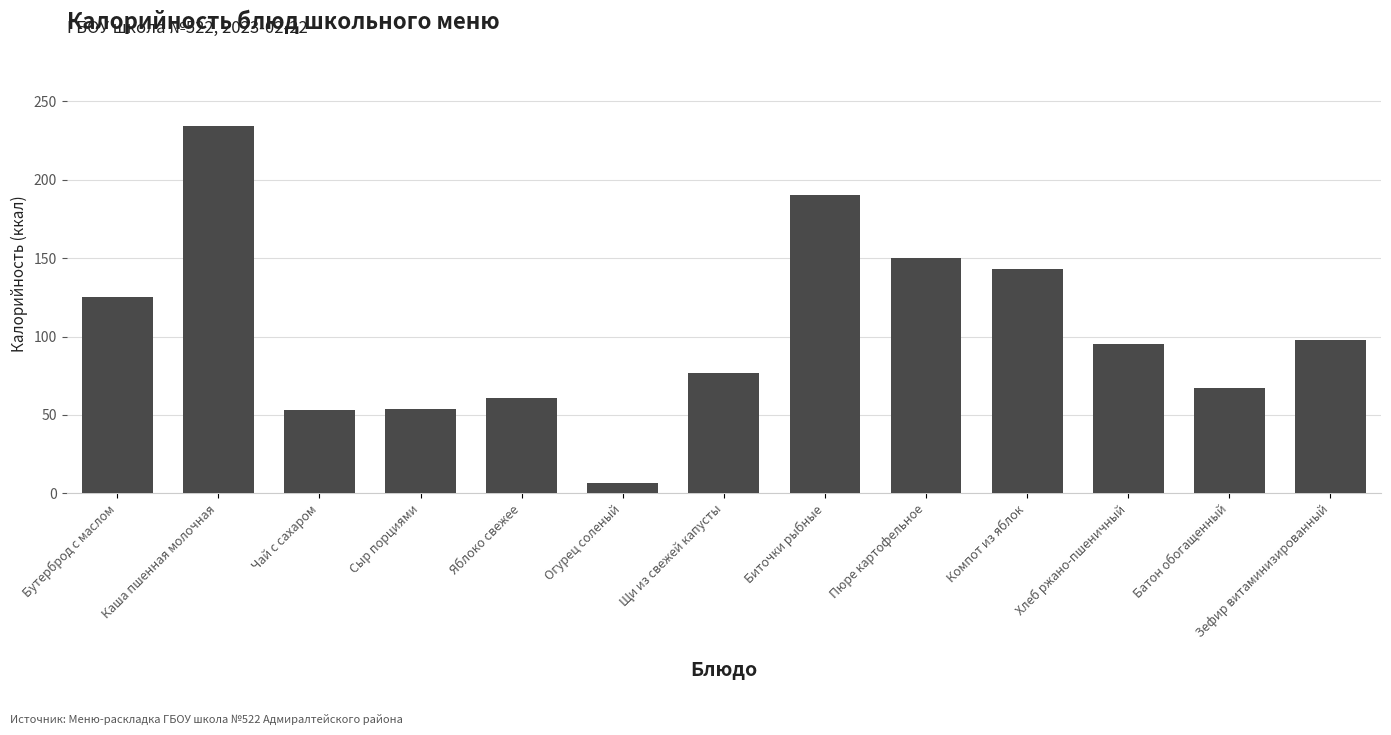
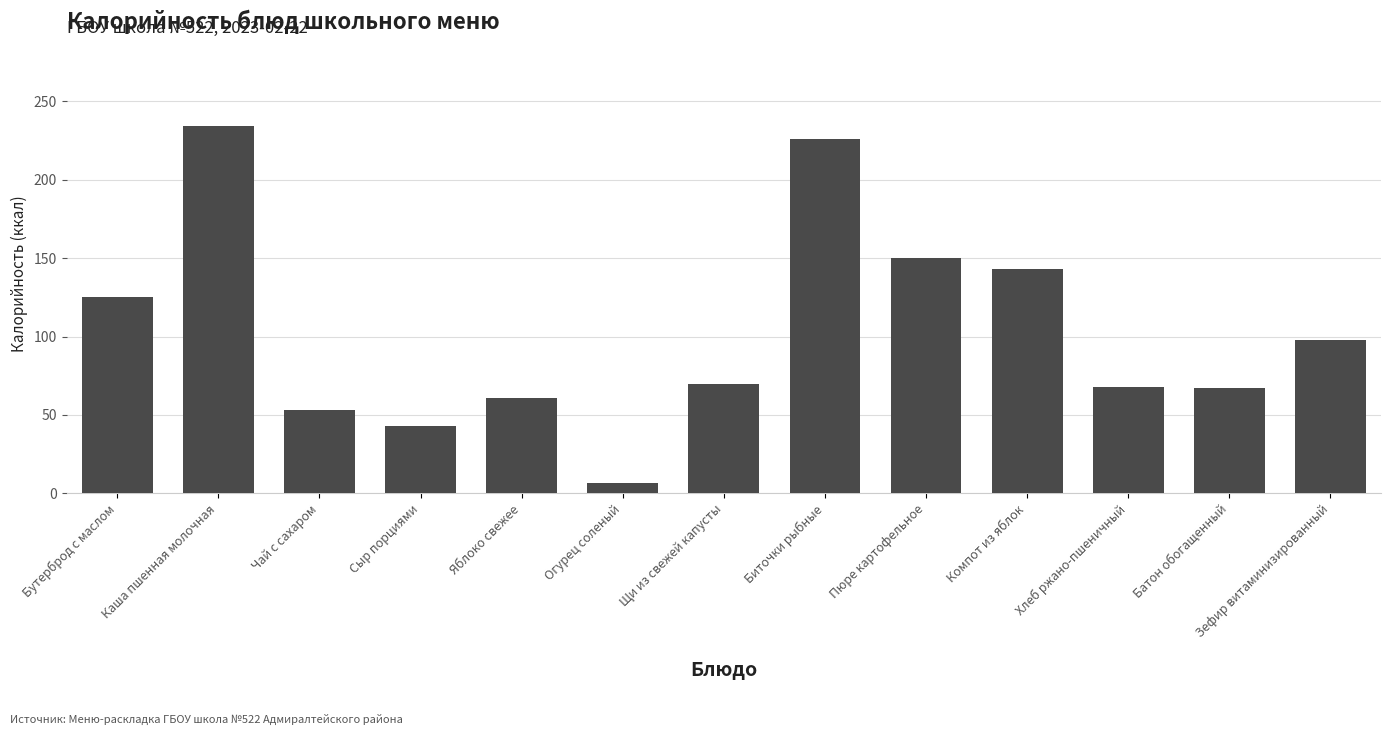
  {
    "Бутерброд с маслом": 125,
    "Каша пшенная молочная": 234,
    "Чай с сахаром": 53,
-   "Сыр порциями": 54,
+   "Сыр порциями": 43,
    "Яблоко свежее": 61,
    "Огурец соленый": 7,
-   "Щи из свежей капусты": 77,
-   "Биточки рыбные": 190,
+   "Щи из свежей капусты": 70,
+   "Биточки рыбные": 226,
    "Пюре картофельное": 150,
    "Компот из яблок": 143,
-   "Хлеб ржано-пшеничный": 95,
+   "Хлеб ржано-пшеничный": 68,
    "Батон обогащенный": 67,
    "Зефир витаминизированный": 98
  }
